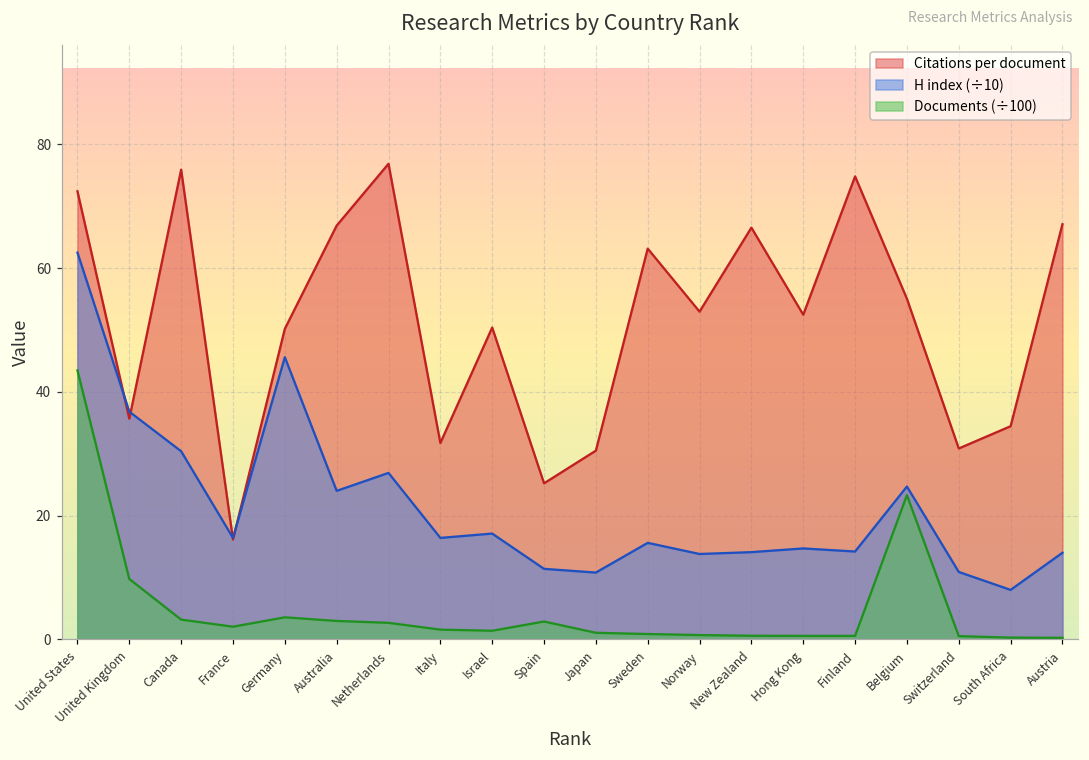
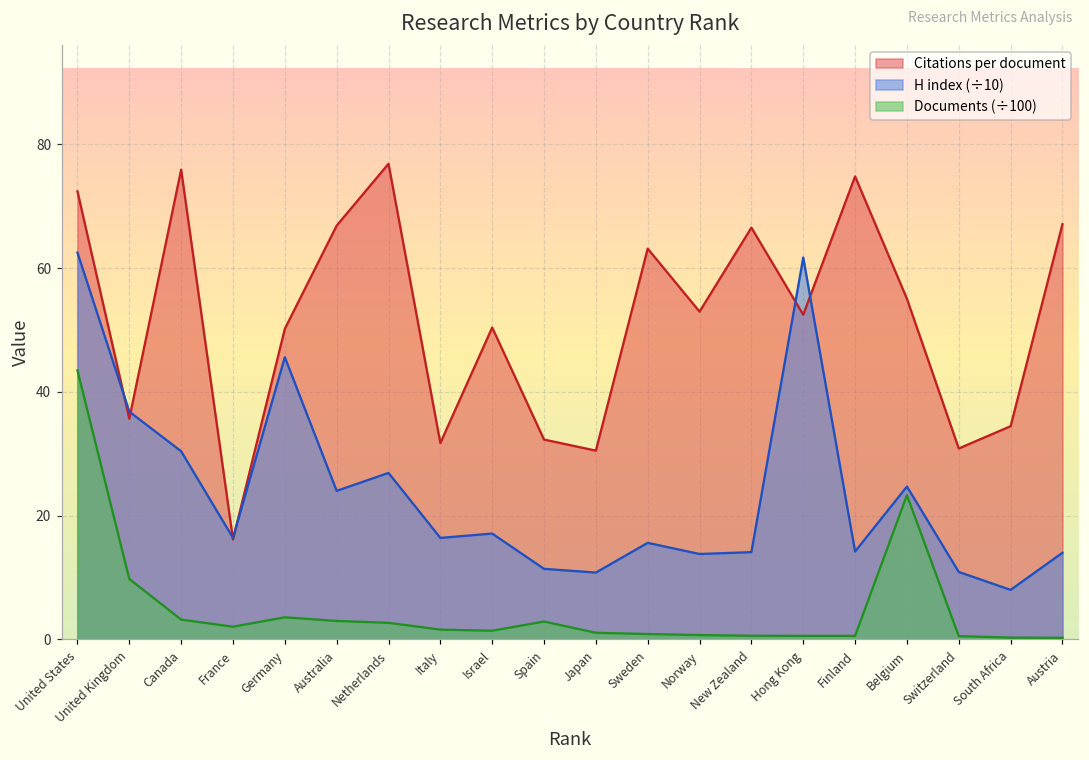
  {
    "Citations per document": {
      "United States": 72,
      "United Kingdom": 36,
      "Canada": 76,
      "Germany": 50,
      "Australia": 67,
      "Netherlands": 77,
      "Italy": 32,
      "Israel": 50,
-     "Spain": 25,
+     "Spain": 32,
      "Japan": 31,
      "Sweden": 63,
      "Norway": 53,
      "New Zealand": 67,
      "Hong Kong": 52,
      "Finland": 75,
      "Belgium": 55,
      "Switzerland": 31,
      "South Africa": 34,
      "Austria": 67
    },
    "H index (÷10)": {
      "United States": 63,
      "United Kingdom": 37,
      "Canada": 30,
      "Germany": 46,
      "Australia": 24,
      "Netherlands": 27,
      "Italy": 16,
      "Israel": 17,
      "Spain": 11,
      "Japan": 11,
      "Sweden": 16,
      "Norway": 14,
      "New Zealand": 14,
-     "Hong Kong": 15,
+     "Hong Kong": 62,
      "Finland": 14,
      "Belgium": 25,
      "Switzerland": 11,
      "South Africa": 8,
      "Austria": 14
    },
    "Documents (÷100)": {
      "United States": 43,
      "United Kingdom": 10,
      "Canada": 3,
      "France": 2,
      "Germany": 4,
      "Australia": 3,
      "Netherlands": 3,
      "Italy": 2,
      "Israel": 1,
      "Spain": 3,
      "Japan": 1,
      "Sweden": 1,
      "Norway": 1,
      "New Zealand": 1,
      "Hong Kong": 1,
      "Finland": 1,
      "Belgium": 23,
      "Switzerland": 1,
      "South Africa": 0,
      "Austria": 0
    }
  }
